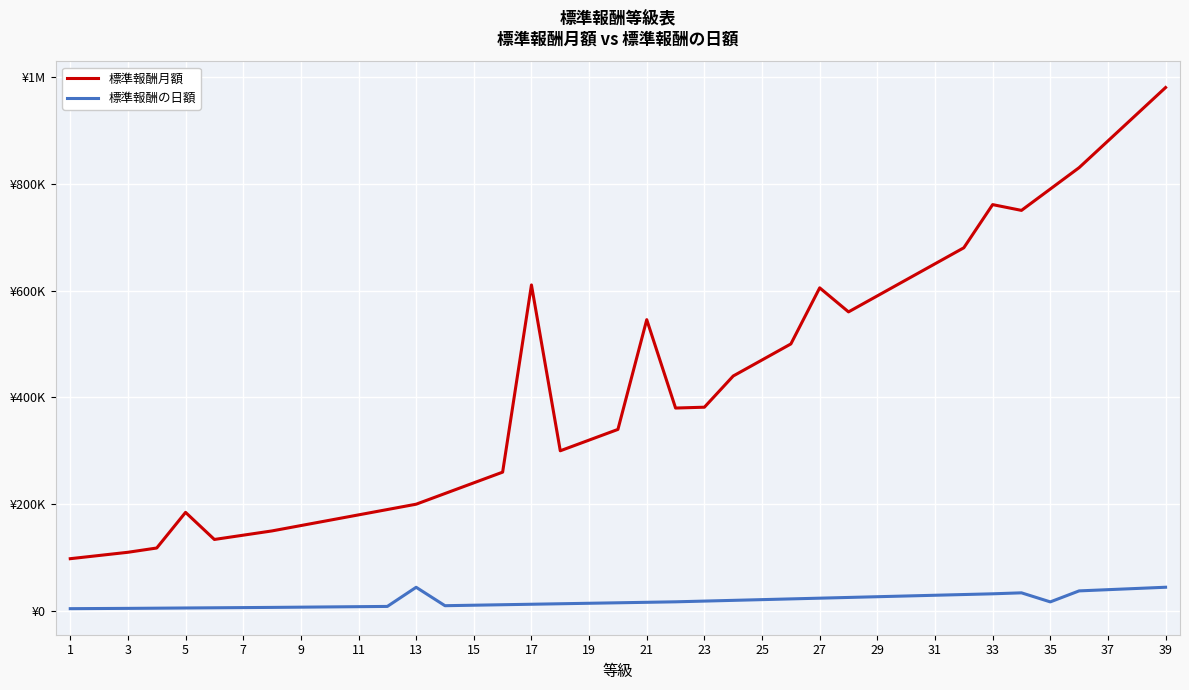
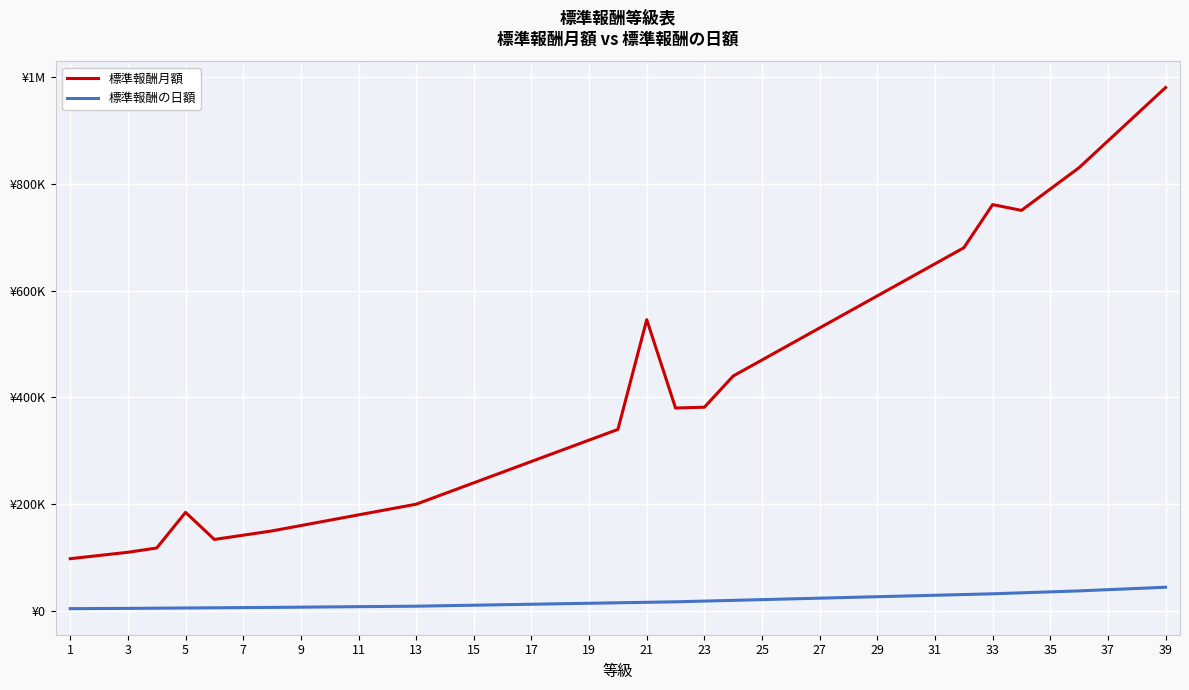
  {
    "標準報酬月額": {
      "1": "¥100000",
      "3": "¥110000",
      "5": "¥180000",
      "7": "¥140000",
      "9": "¥160000",
      "11": "¥180000",
      "13": "¥200000",
      "15": "¥240000",
-     "17": "¥610000",
+     "17": "¥280000",
      "19": "¥320000",
      "21": "¥550000",
      "23": "¥380000",
      "25": "¥470000",
-     "27": "¥610000",
+     "27": "¥530000",
      "29": "¥590000",
      "31": "¥650000",
      "33": "¥760000",
      "35": "¥790000",
      "37": "¥880000",
      "39": "¥980000"
    },
    "標準報酬の日額": {
      "1": "¥0",
      "3": "¥10000",
      "5": "¥10000",
      "7": "¥10000",
      "9": "¥10000",
      "11": "¥10000",
-     "13": "¥40000",
+     "13": "¥10000",
      "15": "¥10000",
      "17": "¥10000",
      "19": "¥10000",
      "21": "¥20000",
      "23": "¥20000",
      "25": "¥20000",
      "27": "¥20000",
      "29": "¥30000",
      "31": "¥30000",
      "33": "¥30000",
-     "35": "¥20000",
+     "35": "¥40000",
      "37": "¥40000",
      "39": "¥40000"
    }
  }
